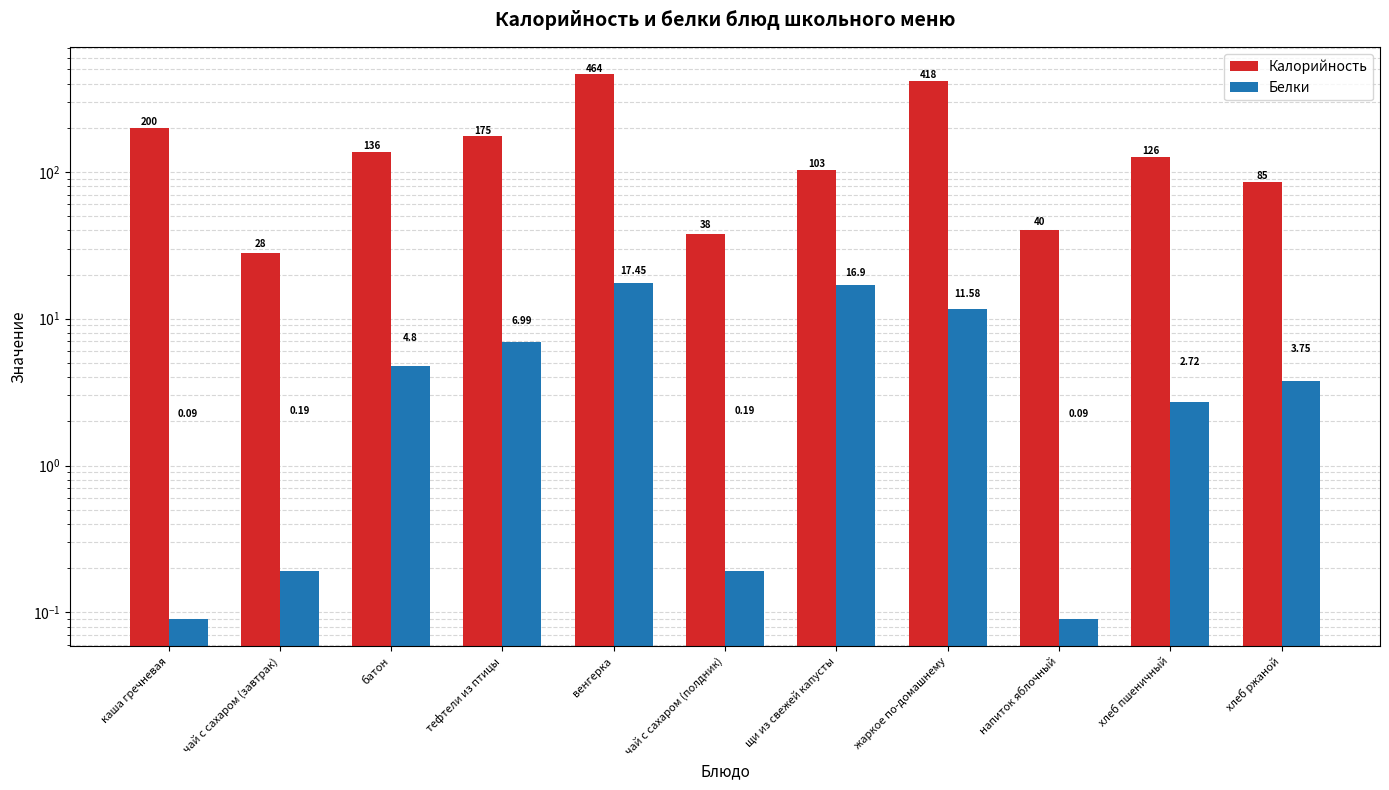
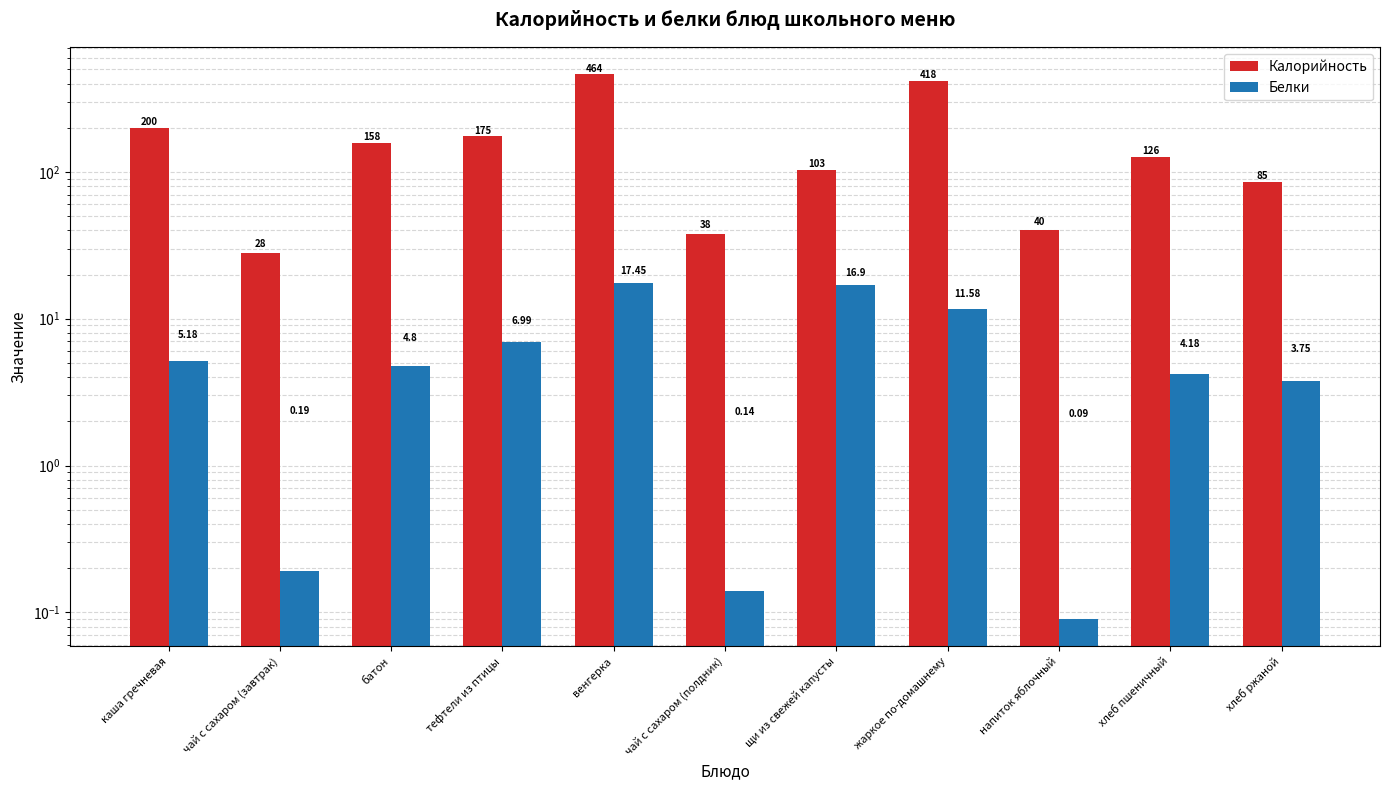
  {
    "Калорийность": {
      "каша гречневая": 200,
      "чай с сахаром (завтрак)": 28,
-     "батон": 136,
+     "батон": 158,
      "тефтели из птицы": 175,
      "венгерка": 464,
      "чай с сахаром (полдник)": 38,
      "щи из свежей капусты": 103,
      "жаркое по-домашнему": 418,
      "напиток яблочный": 40,
      "хлеб пшеничный": 126,
      "хлеб ржаной": 85
    },
    "Белки": {
-     "каша гречневая": 0.09,
+     "каша гречневая": 5.18,
      "батон": 4.8,
      "тефтели из птицы": 6.99,
      "венгерка": 17.45,
-     "чай с сахаром (полдник)": 0.19,
+     "чай с сахаром (полдник)": 0.14,
      "щи из свежей капусты": 16.9,
      "жаркое по-домашнему": 11.58,
-     "хлеб пшеничный": 2.72
+     "хлеб пшеничный": 4.18
    }
  }
